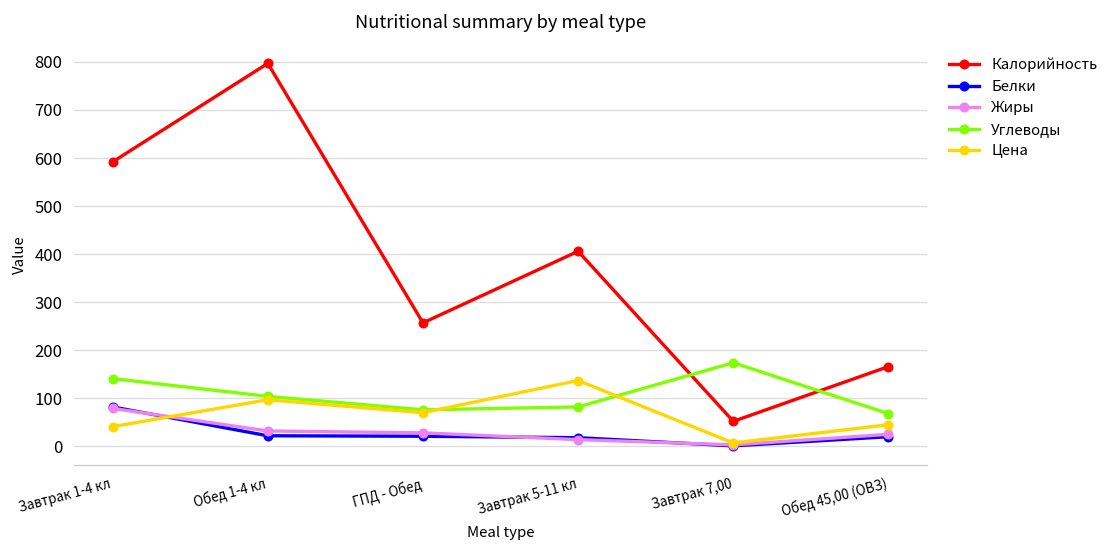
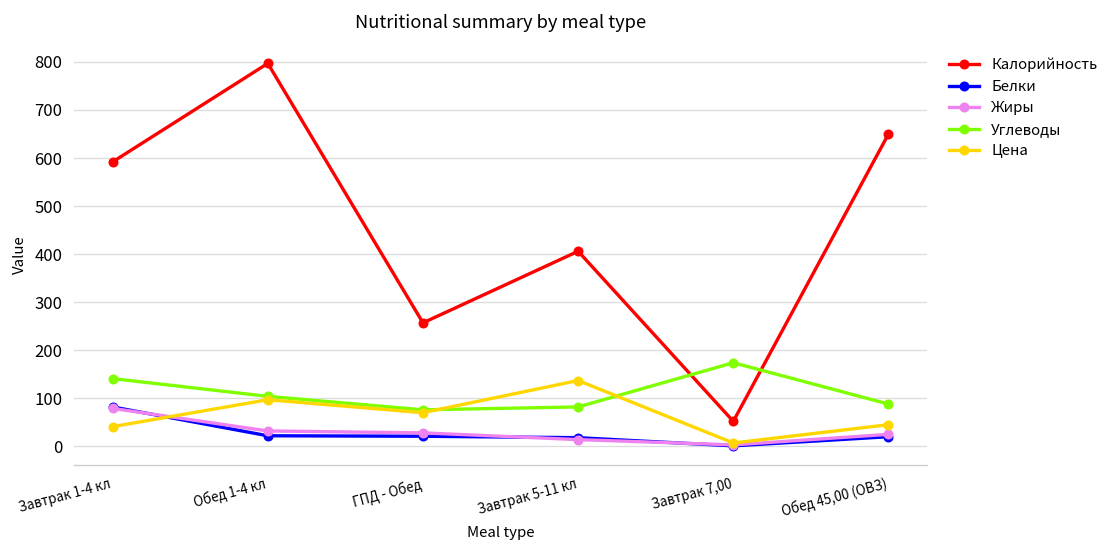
  {
    "Калорийность": {
      "Завтрак 1-4 кл": 590,
      "Обед 1-4 кл": 800,
      "ГПД - Обед": 260,
      "Завтрак 5-11 кл": 410,
      "Завтрак 7,00": 50,
-     "Обед 45,00 (ОВЗ)": 170
+     "Обед 45,00 (ОВЗ)": 650
    },
    "Белки": {
      "Обед 1-4 кл": 20,
      "ГПД - Обед": 20
    },
    "Жиры": {
      "Обед 1-4 кл": 30,
      "ГПД - Обед": 30
    },
    "Углеводы": {
      "Завтрак 1-4 кл": 140,
      "Обед 1-4 кл": 100,
      "Завтрак 5-11 кл": 80,
      "Завтрак 7,00": 170,
-     "Обед 45,00 (ОВЗ)": 70
+     "Обед 45,00 (ОВЗ)": 90
    },
    "Цена": {
      "Завтрак 1-4 кл": 40,
      "Обед 1-4 кл": 100,
      "Завтрак 5-11 кл": 140,
      "Обед 45,00 (ОВЗ)": 50
    }
  }
